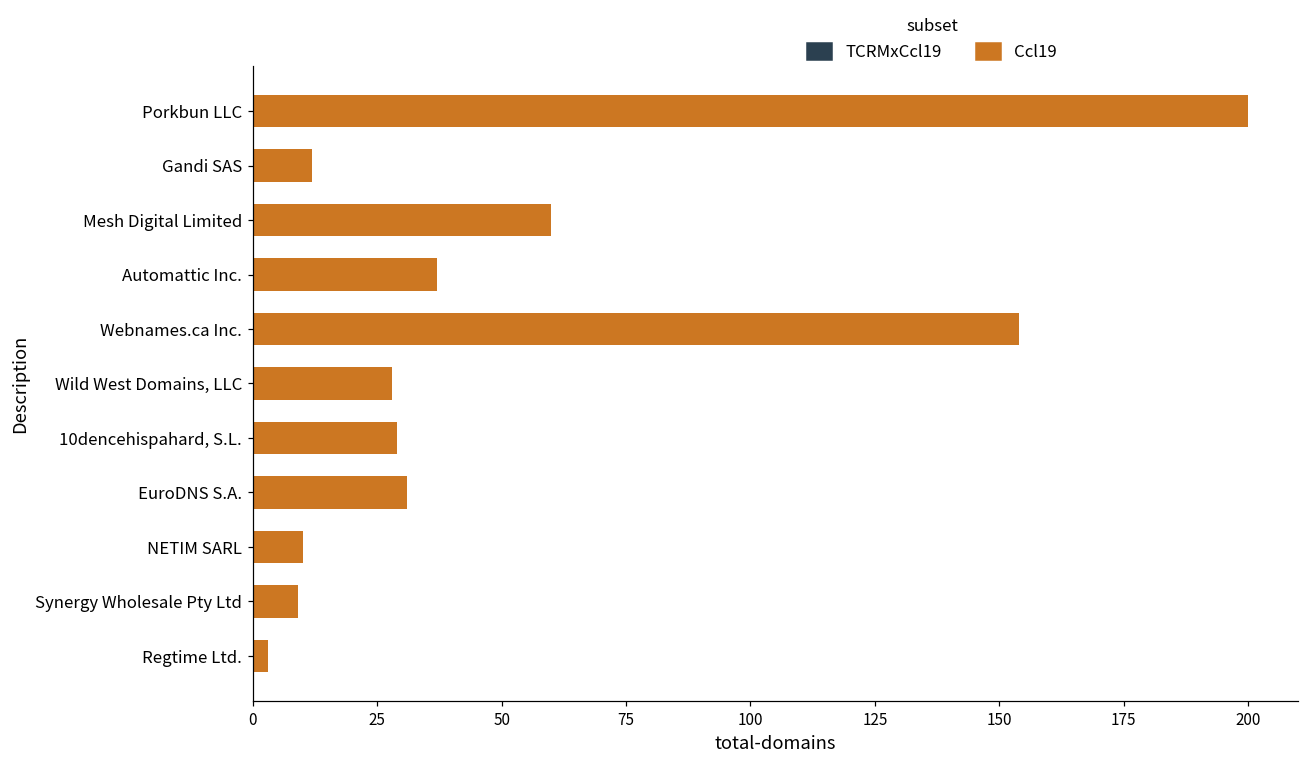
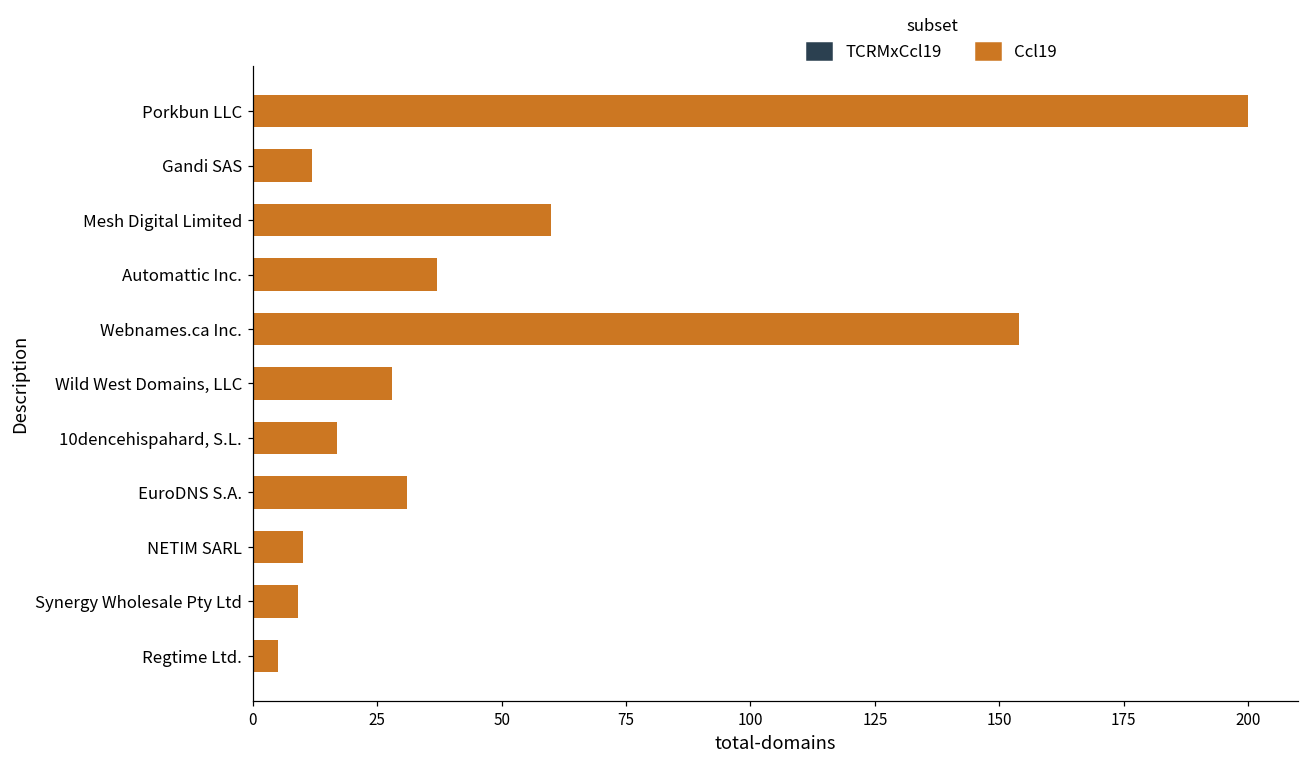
  {
    "Ccl19": {
      "Porkbun LLC": 200,
      "Gandi SAS": 12,
      "Mesh Digital Limited": 60,
      "Automattic Inc.": 37,
      "Webnames.ca Inc.": 154,
      "Wild West Domains, LLC": 28,
-     "10dencehispahard, S.L.": 29,
+     "10dencehispahard, S.L.": 17,
      "EuroDNS S.A.": 31,
      "NETIM SARL": 10,
      "Synergy Wholesale Pty Ltd": 9,
-     "Regtime Ltd.": 3
+     "Regtime Ltd.": 5
    },
    "TCRMxCcl19": {
      "Porkbun LLC": 0,
      "Gandi SAS": 0,
      "Mesh Digital Limited": 0,
      "Automattic Inc.": 0,
      "Webnames.ca Inc.": 0,
      "Wild West Domains, LLC": 0,
      "10dencehispahard, S.L.": 0,
      "EuroDNS S.A.": 0,
      "NETIM SARL": 0,
      "Synergy Wholesale Pty Ltd": 0,
      "Regtime Ltd.": 0
    }
  }
